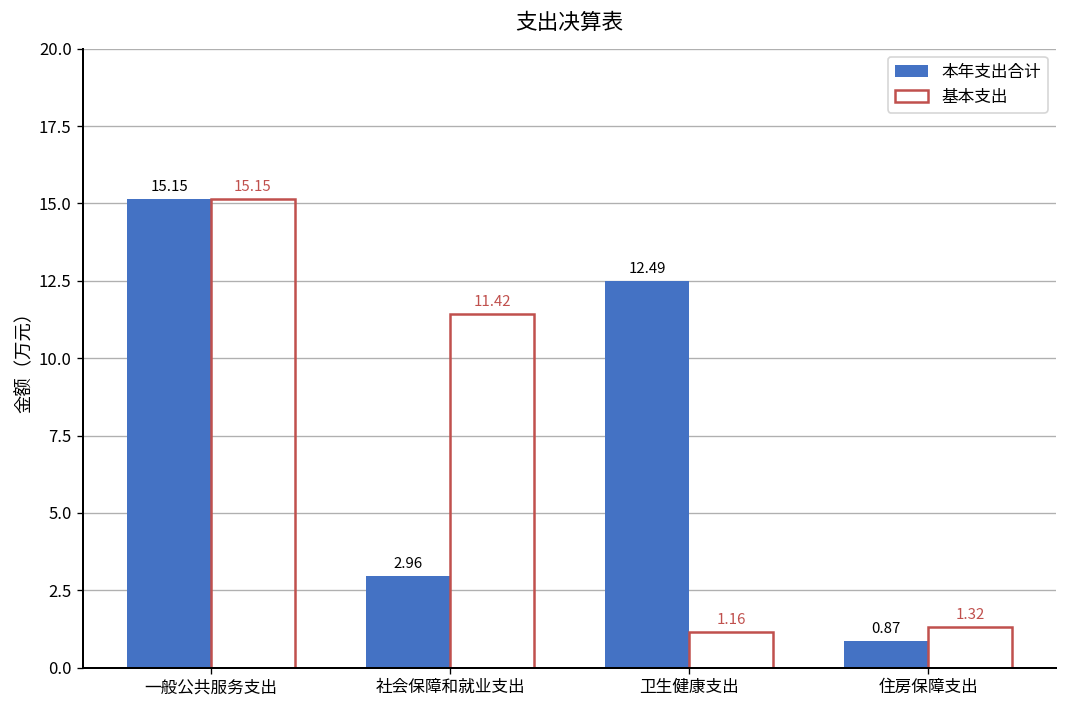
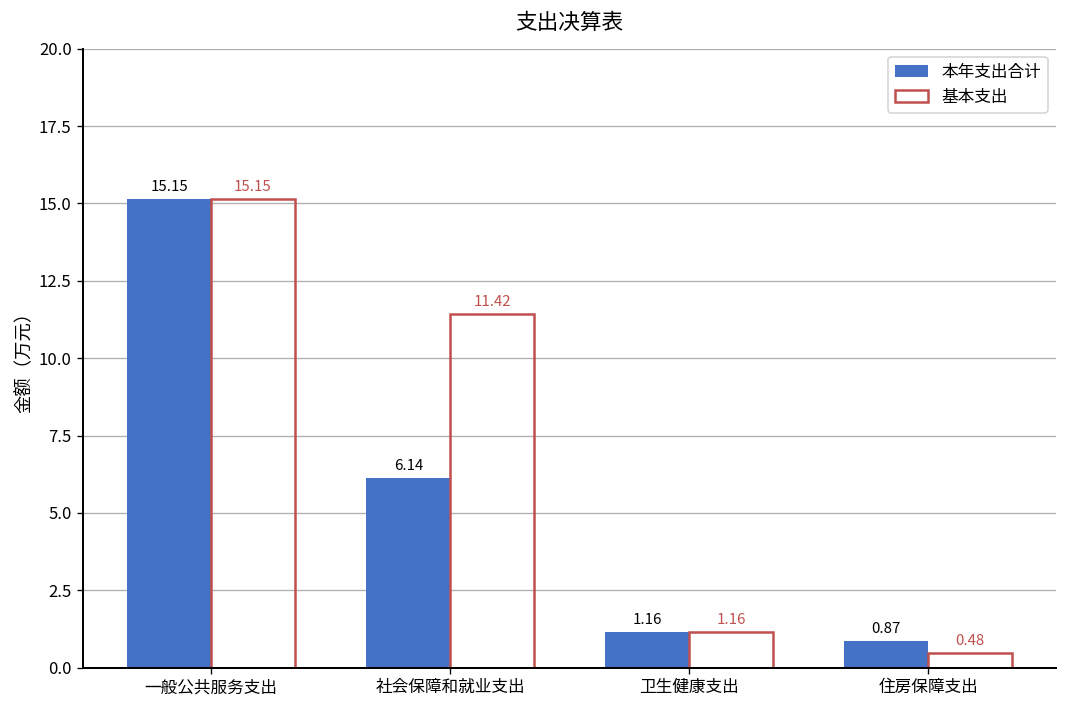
  {
    "本年支出合计": {
      "一般公共服务支出": 15.15,
-     "社会保障和就业支出": 2.96,
-     "卫生健康支出": 12.49,
+     "社会保障和就业支出": 6.14,
+     "卫生健康支出": 1.16,
      "住房保障支出": 0.87
    },
    "基本支出": {
      "一般公共服务支出": 15.15,
      "社会保障和就业支出": 11.42,
      "卫生健康支出": 1.16,
-     "住房保障支出": 1.32
+     "住房保障支出": 0.48
    }
  }
